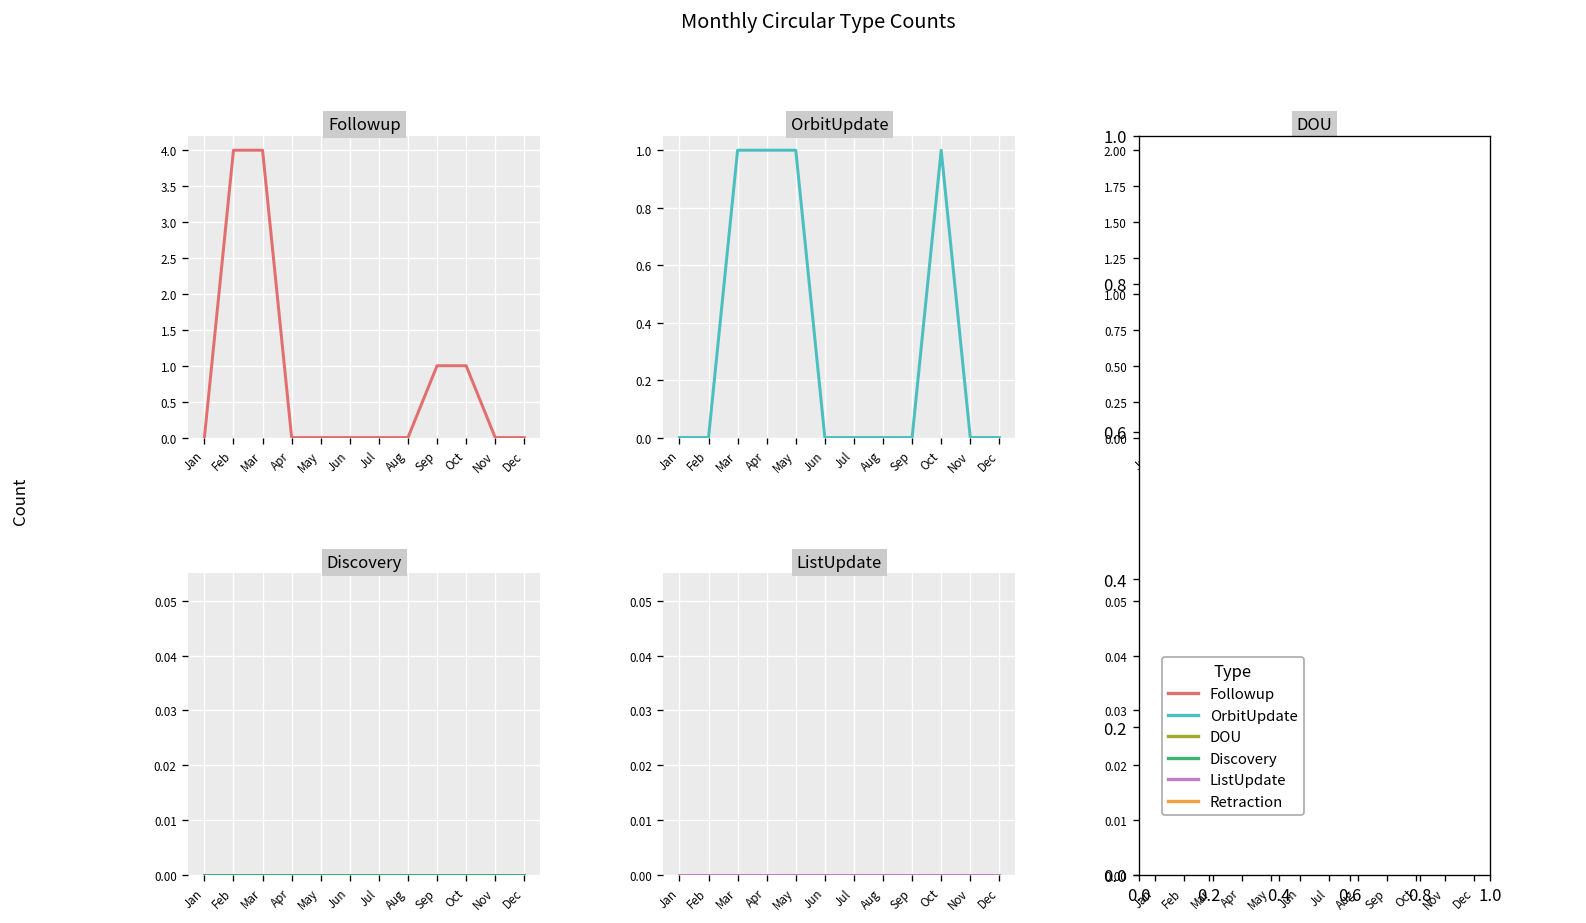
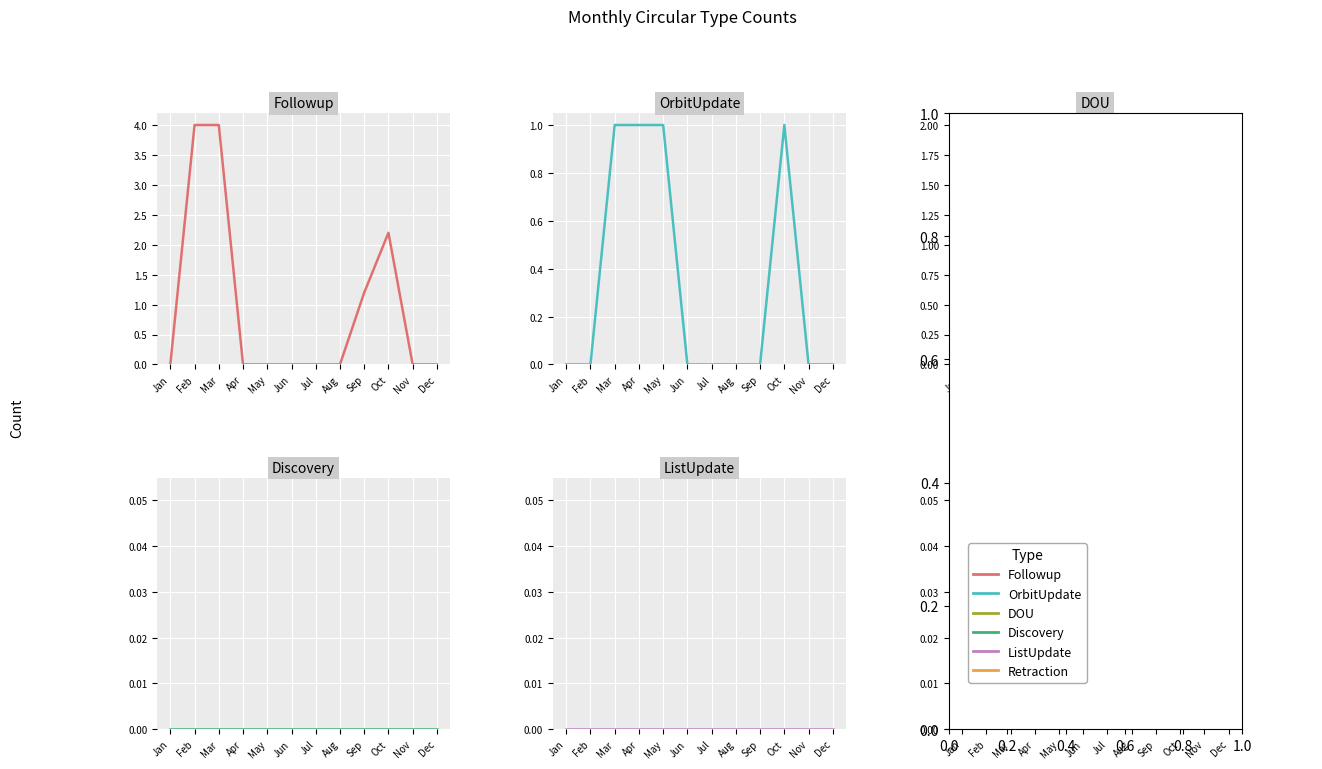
  {
    "Followup": {
      "Jan": 0.0,
      "Feb": 4.0,
      "Mar": 4.0,
      "Apr": 0.0,
      "May": 0.0,
      "Jun": 0.0,
      "Jul": 0.0,
      "Aug": 0.0,
-     "Sep": 1.0,
-     "Oct": 1.0,
+     "Sep": 1.2,
+     "Oct": 2.2,
      "Nov": 0.0,
      "Dec": 0.0
    },
    "OrbitUpdate": {
      "Jan": 0.00,
      "Feb": 0.00,
      "Mar": 1.00,
      "Apr": 1.00,
      "May": 1.00,
      "Jun": 0.00,
      "Jul": 0.00,
      "Aug": 0.00,
      "Sep": 0.00,
      "Oct": 1.00,
      "Nov": 0.00,
      "Dec": 0.00
    },
    "Discovery": {
      "Jan": 0.000,
      "Feb": 0.000,
      "Mar": 0.000,
      "Apr": 0.000,
      "May": 0.000,
      "Jun": 0.000,
      "Jul": 0.000,
      "Aug": 0.000,
      "Sep": 0.000,
      "Oct": 0.000,
      "Nov": 0.000,
      "Dec": 0.000
    },
    "ListUpdate": {
      "Jan": 0.000,
      "Feb": 0.000,
      "Mar": 0.000,
      "Apr": 0.000,
      "May": 0.000,
      "Jun": 0.000,
      "Jul": 0.000,
      "Aug": 0.000,
      "Sep": 0.000,
      "Oct": 0.000,
      "Nov": 0.000,
      "Dec": 0.000
    }
  }
